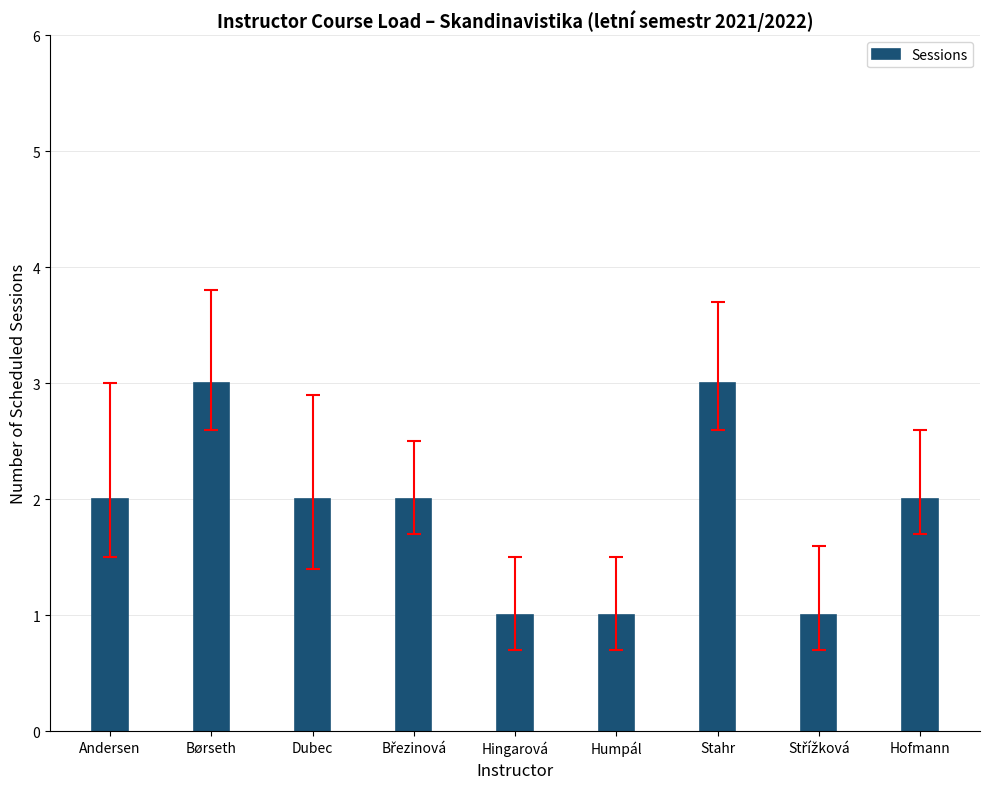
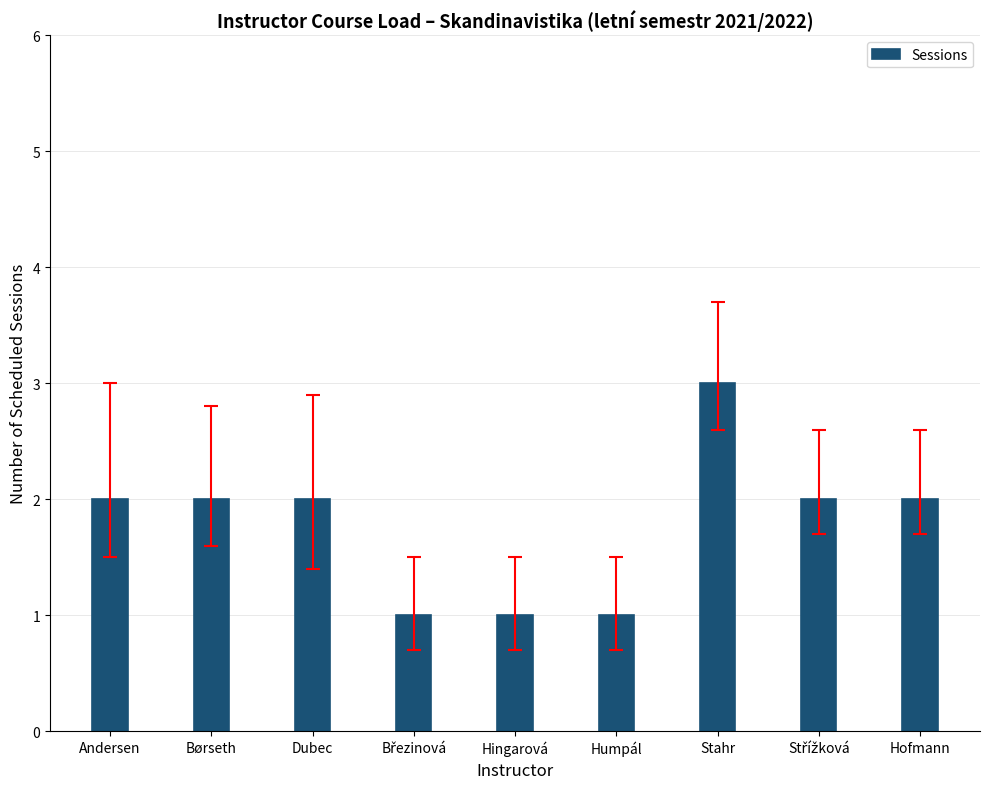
  {
    "Sessions": {
      "Andersen": 2,
-     "Børseth": 3,
+     "Børseth": 2,
      "Dubec": 2,
-     "Březinová": 2,
+     "Březinová": 1,
      "Hingarová": 1,
      "Humpál": 1,
      "Stahr": 3,
-     "Střížková": 1,
+     "Střížková": 2,
      "Hofmann": 2
    }
  }
